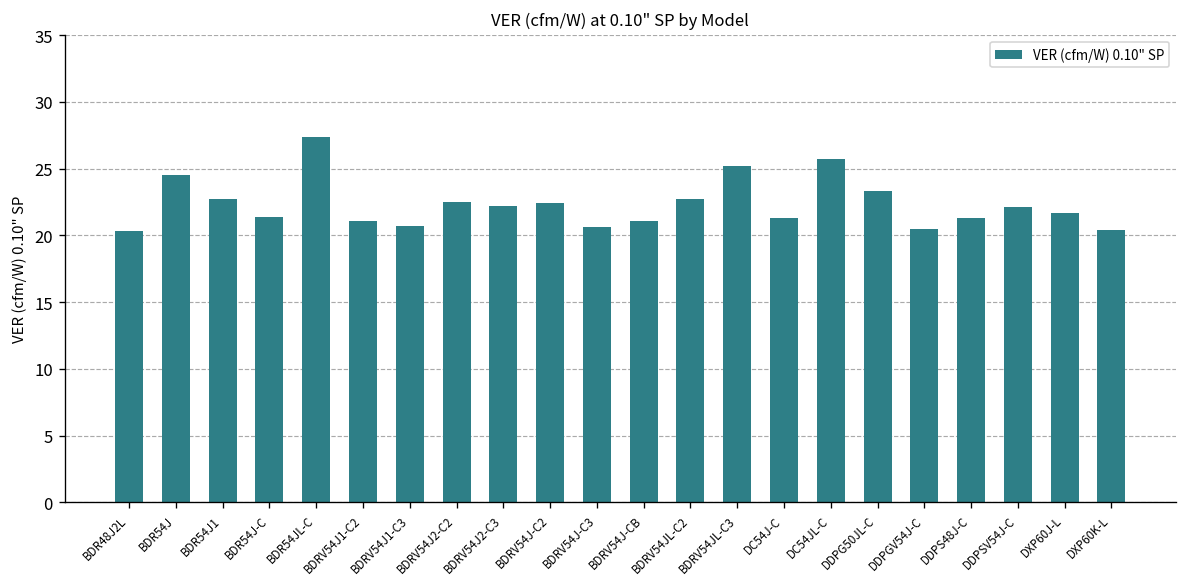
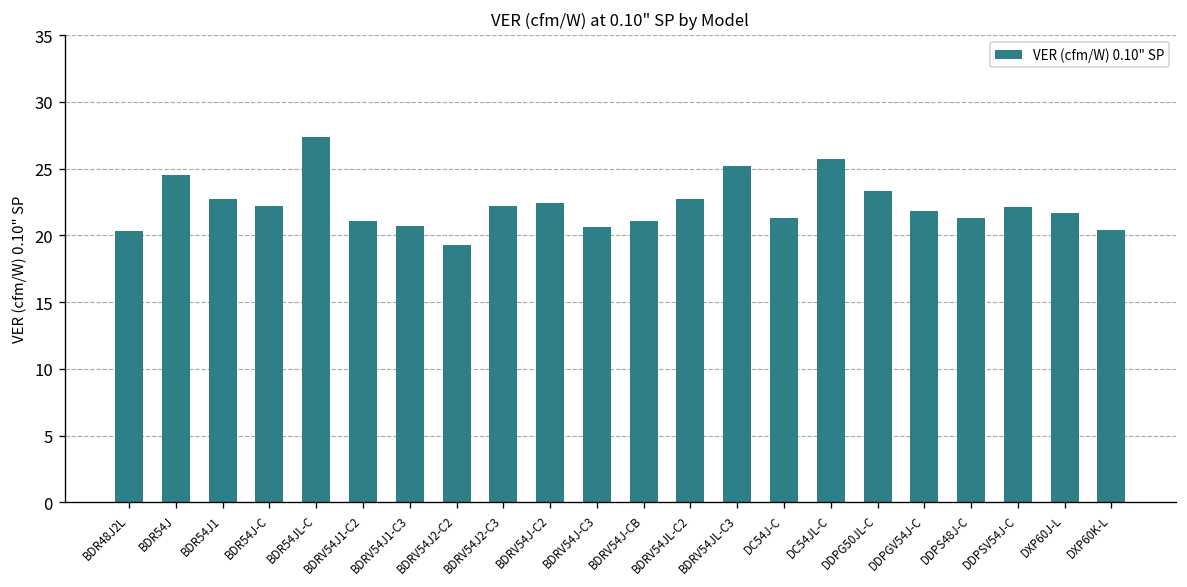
  {
    "BDR48J2L": 20.3,
    "BDR54J": 24.5,
    "BDR54J1": 22.7,
-   "BDR54J-C": 21.4,
+   "BDR54J-C": 22.2,
    "BDR54JL-C": 27.4,
    "BDRV54J1-C2": 21.1,
    "BDRV54J1-C3": 20.7,
-   "BDRV54J2-C2": 22.5,
+   "BDRV54J2-C2": 19.3,
    "BDRV54J2-C3": 22.2,
    "BDRV54J-C2": 22.4,
    "BDRV54J-C3": 20.6,
    "BDRV54J-CB": 21.1,
    "BDRV54JL-C2": 22.7,
    "BDRV54JL-C3": 25.2,
    "DC54J-C": 21.3,
    "DC54JL-C": 25.7,
    "DDPG50JL-C": 23.3,
-   "DDPGV54J-C": 20.5,
+   "DDPGV54J-C": 21.8,
    "DDPS48J-C": 21.3,
    "DDPSV54J-C": 22.1,
    "DXP60J-L": 21.7,
    "DXP60K-L": 20.4
  }
